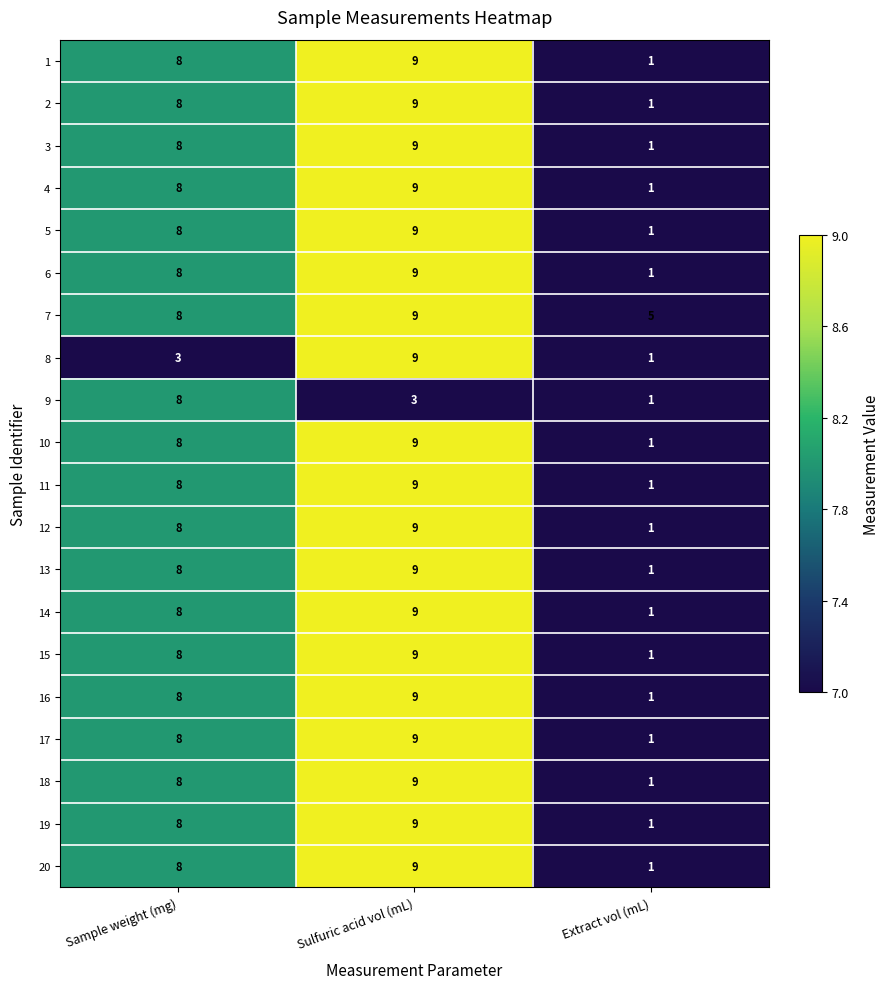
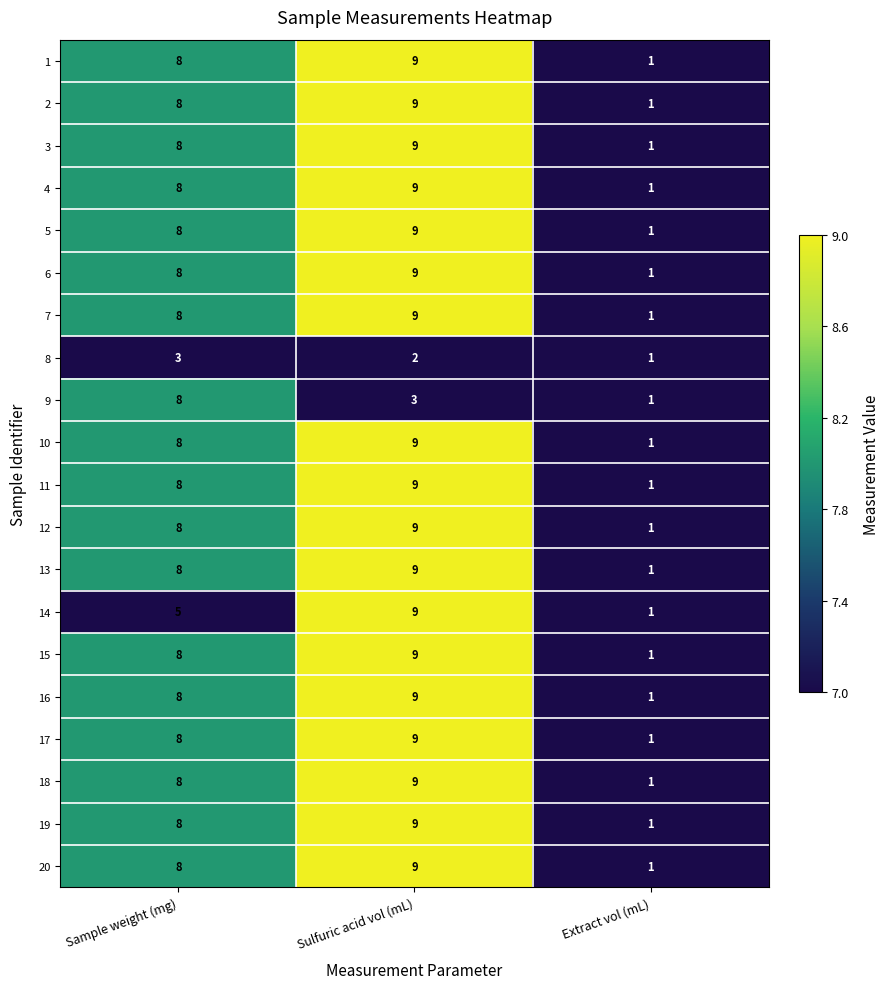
  {
    "1": {
      "Sample weight (mg)": 8,
      "Sulfuric acid vol (mL)": 9,
      "Extract vol (mL)": 1
    },
    "2": {
      "Sample weight (mg)": 8,
      "Sulfuric acid vol (mL)": 9,
      "Extract vol (mL)": 1
    },
    "3": {
      "Sample weight (mg)": 8,
      "Sulfuric acid vol (mL)": 9,
      "Extract vol (mL)": 1
    },
    "4": {
      "Sample weight (mg)": 8,
      "Sulfuric acid vol (mL)": 9,
      "Extract vol (mL)": 1
    },
    "5": {
      "Sample weight (mg)": 8,
      "Sulfuric acid vol (mL)": 9,
      "Extract vol (mL)": 1
    },
    "6": {
      "Sample weight (mg)": 8,
      "Sulfuric acid vol (mL)": 9,
      "Extract vol (mL)": 1
    },
    "7": {
      "Sample weight (mg)": 8,
      "Sulfuric acid vol (mL)": 9,
-     "Extract vol (mL)": 5
+     "Extract vol (mL)": 1
    },
    "8": {
      "Sample weight (mg)": 3,
-     "Sulfuric acid vol (mL)": 9,
+     "Sulfuric acid vol (mL)": 2,
      "Extract vol (mL)": 1
    },
    "9": {
      "Sample weight (mg)": 8,
      "Sulfuric acid vol (mL)": 3,
      "Extract vol (mL)": 1
    },
    "10": {
      "Sample weight (mg)": 8,
      "Sulfuric acid vol (mL)": 9,
      "Extract vol (mL)": 1
    },
    "11": {
      "Sample weight (mg)": 8,
      "Sulfuric acid vol (mL)": 9,
      "Extract vol (mL)": 1
    },
    "12": {
      "Sample weight (mg)": 8,
      "Sulfuric acid vol (mL)": 9,
      "Extract vol (mL)": 1
    },
    "13": {
      "Sample weight (mg)": 8,
      "Sulfuric acid vol (mL)": 9,
      "Extract vol (mL)": 1
    },
    "14": {
-     "Sample weight (mg)": 8,
+     "Sample weight (mg)": 5,
      "Sulfuric acid vol (mL)": 9,
      "Extract vol (mL)": 1
    },
    "15": {
      "Sample weight (mg)": 8,
      "Sulfuric acid vol (mL)": 9,
      "Extract vol (mL)": 1
    },
    "16": {
      "Sample weight (mg)": 8,
      "Sulfuric acid vol (mL)": 9,
      "Extract vol (mL)": 1
    },
    "17": {
      "Sample weight (mg)": 8,
      "Sulfuric acid vol (mL)": 9,
      "Extract vol (mL)": 1
    },
    "18": {
      "Sample weight (mg)": 8,
      "Sulfuric acid vol (mL)": 9,
      "Extract vol (mL)": 1
    },
    "19": {
      "Sample weight (mg)": 8,
      "Sulfuric acid vol (mL)": 9,
      "Extract vol (mL)": 1
    },
    "20": {
      "Sample weight (mg)": 8,
      "Sulfuric acid vol (mL)": 9,
      "Extract vol (mL)": 1
    }
  }
